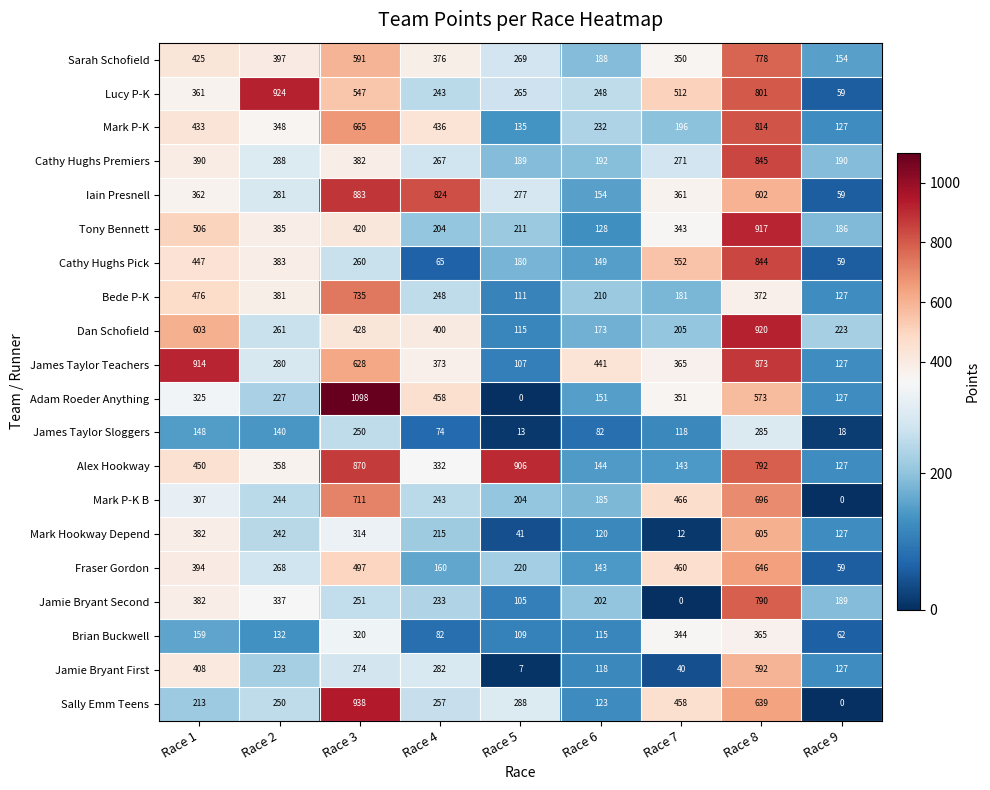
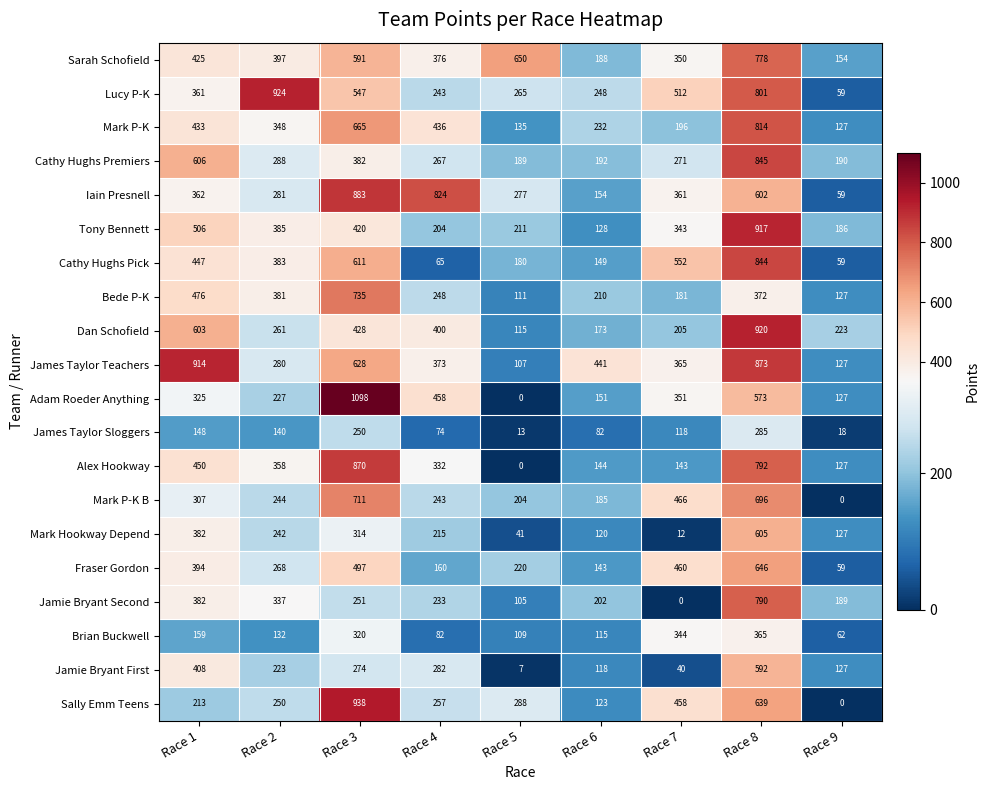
  {
    "Sarah Schofield": {
      "Race 1": 425,
      "Race 2": 397,
      "Race 3": 591,
      "Race 4": 376,
-     "Race 5": 269,
+     "Race 5": 650,
      "Race 6": 188,
      "Race 7": 350,
      "Race 8": 778,
      "Race 9": 154
    },
    "Lucy P-K": {
      "Race 1": 361,
      "Race 2": 924,
      "Race 3": 547,
      "Race 4": 243,
      "Race 5": 265,
      "Race 6": 248,
      "Race 7": 512,
      "Race 8": 801,
      "Race 9": 59
    },
    "Mark P-K": {
      "Race 1": 433,
      "Race 2": 348,
      "Race 3": 665,
      "Race 4": 436,
      "Race 5": 135,
      "Race 6": 232,
      "Race 7": 196,
      "Race 8": 814,
      "Race 9": 127
    },
    "Cathy Hughs Premiers": {
-     "Race 1": 390,
+     "Race 1": 606,
      "Race 2": 288,
      "Race 3": 382,
      "Race 4": 267,
      "Race 5": 189,
      "Race 6": 192,
      "Race 7": 271,
      "Race 8": 845,
      "Race 9": 190
    },
    "Iain Presnell": {
      "Race 1": 362,
      "Race 2": 281,
      "Race 3": 883,
      "Race 4": 824,
      "Race 5": 277,
      "Race 6": 154,
      "Race 7": 361,
      "Race 8": 602,
      "Race 9": 59
    },
    "Tony Bennett": {
      "Race 1": 506,
      "Race 2": 385,
      "Race 3": 420,
      "Race 4": 204,
      "Race 5": 211,
      "Race 6": 128,
      "Race 7": 343,
      "Race 8": 917,
      "Race 9": 186
    },
    "Cathy Hughs Pick": {
      "Race 1": 447,
      "Race 2": 383,
-     "Race 3": 260,
+     "Race 3": 611,
      "Race 4": 65,
      "Race 5": 180,
      "Race 6": 149,
      "Race 7": 552,
      "Race 8": 844,
      "Race 9": 59
    },
    "Bede P-K": {
      "Race 1": 476,
      "Race 2": 381,
      "Race 3": 735,
      "Race 4": 248,
      "Race 5": 111,
      "Race 6": 210,
      "Race 7": 181,
      "Race 8": 372,
      "Race 9": 127
    },
    "Dan Schofield": {
      "Race 1": 603,
      "Race 2": 261,
      "Race 3": 428,
      "Race 4": 400,
      "Race 5": 115,
      "Race 6": 173,
      "Race 7": 205,
      "Race 8": 920,
      "Race 9": 223
    },
    "James Taylor Teachers": {
      "Race 1": 914,
      "Race 2": 280,
      "Race 3": 628,
      "Race 4": 373,
      "Race 5": 107,
      "Race 6": 441,
      "Race 7": 365,
      "Race 8": 873,
      "Race 9": 127
    },
    "Adam Roeder Anything": {
      "Race 1": 325,
      "Race 2": 227,
      "Race 3": 1098,
      "Race 4": 458,
      "Race 5": 0,
      "Race 6": 151,
      "Race 7": 351,
      "Race 8": 573,
      "Race 9": 127
    },
    "James Taylor Sloggers": {
      "Race 1": 148,
      "Race 2": 140,
      "Race 3": 250,
      "Race 4": 74,
      "Race 5": 13,
      "Race 6": 82,
      "Race 7": 118,
      "Race 8": 285,
      "Race 9": 18
    },
    "Alex Hookway": {
      "Race 1": 450,
      "Race 2": 358,
      "Race 3": 870,
      "Race 4": 332,
-     "Race 5": 906,
+     "Race 5": 0,
      "Race 6": 144,
      "Race 7": 143,
      "Race 8": 792,
      "Race 9": 127
    },
    "Mark P-K B": {
      "Race 1": 307,
      "Race 2": 244,
      "Race 3": 711,
      "Race 4": 243,
      "Race 5": 204,
      "Race 6": 185,
      "Race 7": 466,
      "Race 8": 696,
      "Race 9": 0
    },
    "Mark Hookway Depend": {
      "Race 1": 382,
      "Race 2": 242,
      "Race 3": 314,
      "Race 4": 215,
      "Race 5": 41,
      "Race 6": 120,
      "Race 7": 12,
      "Race 8": 605,
      "Race 9": 127
    },
    "Fraser Gordon": {
      "Race 1": 394,
      "Race 2": 268,
      "Race 3": 497,
      "Race 4": 160,
      "Race 5": 220,
      "Race 6": 143,
      "Race 7": 460,
      "Race 8": 646,
      "Race 9": 59
    },
    "Jamie Bryant Second": {
      "Race 1": 382,
      "Race 2": 337,
      "Race 3": 251,
      "Race 4": 233,
      "Race 5": 105,
      "Race 6": 202,
      "Race 7": 0,
      "Race 8": 790,
      "Race 9": 189
    },
    "Brian Buckwell": {
      "Race 1": 159,
      "Race 2": 132,
      "Race 3": 320,
      "Race 4": 82,
      "Race 5": 109,
      "Race 6": 115,
      "Race 7": 344,
      "Race 8": 365,
      "Race 9": 62
    },
    "Jamie Bryant First": {
      "Race 1": 408,
      "Race 2": 223,
      "Race 3": 274,
      "Race 4": 282,
      "Race 5": 7,
      "Race 6": 118,
      "Race 7": 40,
      "Race 8": 592,
      "Race 9": 127
    },
    "Sally Emm Teens": {
      "Race 1": 213,
      "Race 2": 250,
      "Race 3": 938,
      "Race 4": 257,
      "Race 5": 288,
      "Race 6": 123,
      "Race 7": 458,
      "Race 8": 639,
      "Race 9": 0
    }
  }
